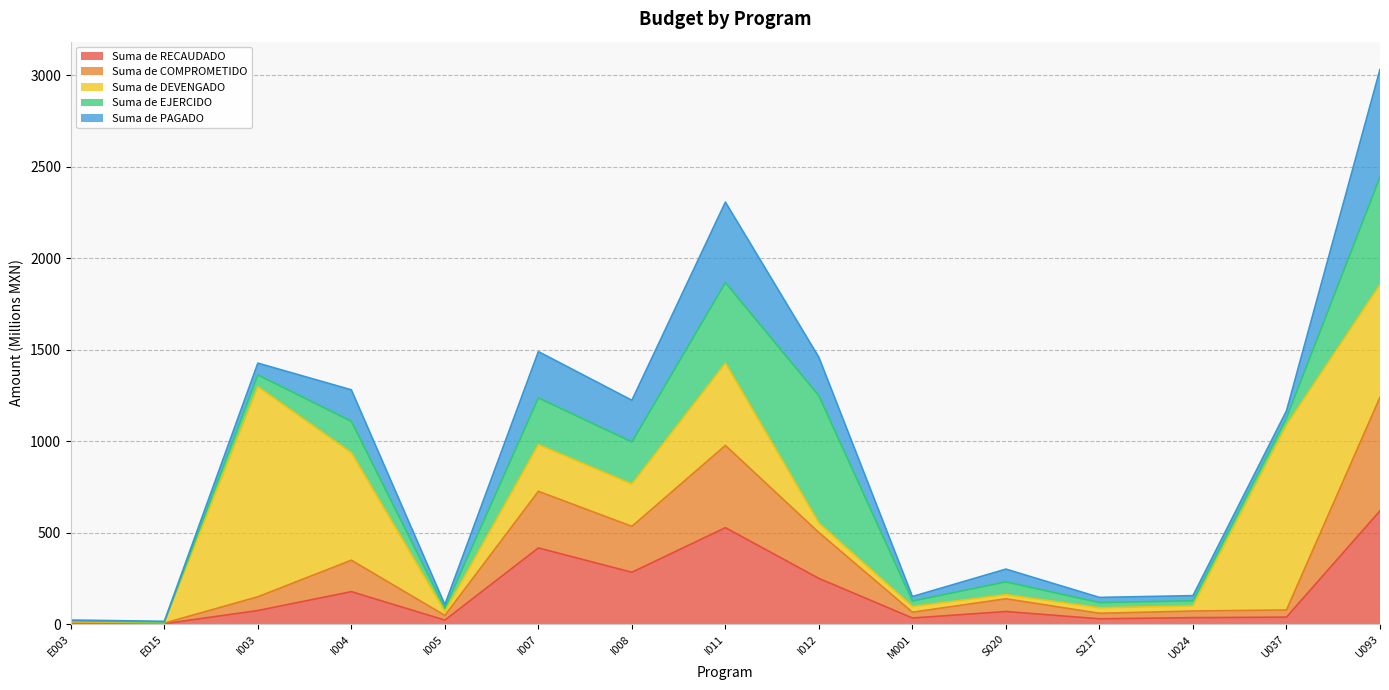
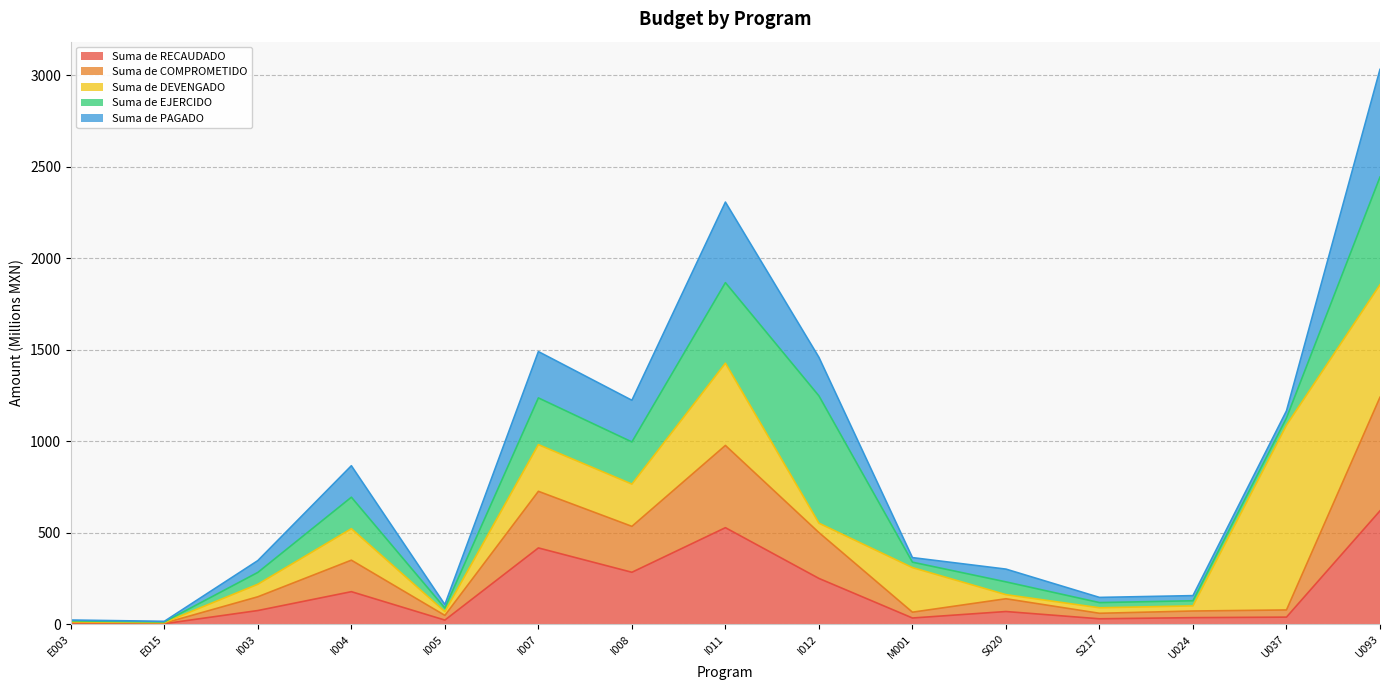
  {
    "Suma de DEVENGADO": {
-     "I003": 1150,
-     "I004": 590,
+     "I003": 70,
+     "I004": 170,
      "I005": 20,
      "I007": 260,
      "I008": 230,
      "I011": 450,
      "I012": 50,
-     "M001": 30,
+     "M001": 240,
      "S020": 20,
      "S217": 30,
      "U024": 30,
      "U037": 1010,
      "U093": 610
    },
    "Suma de EJERCIDO": {
      "I003": 60,
      "I004": 170,
      "I005": 20,
      "I007": 260,
      "I008": 230,
      "I011": 440,
      "I012": 700,
      "M001": 30,
      "S020": 70,
      "S217": 30,
      "U024": 30,
      "U037": 40,
      "U093": 590
    },
    "Suma de PAGADO": {
      "I003": 60,
      "I004": 170,
      "I005": 20,
      "I007": 250,
      "I008": 230,
      "I011": 440,
      "I012": 210,
      "M001": 20,
      "S020": 70,
      "S217": 30,
      "U024": 30,
      "U037": 40,
      "U093": 590
    }
  }
